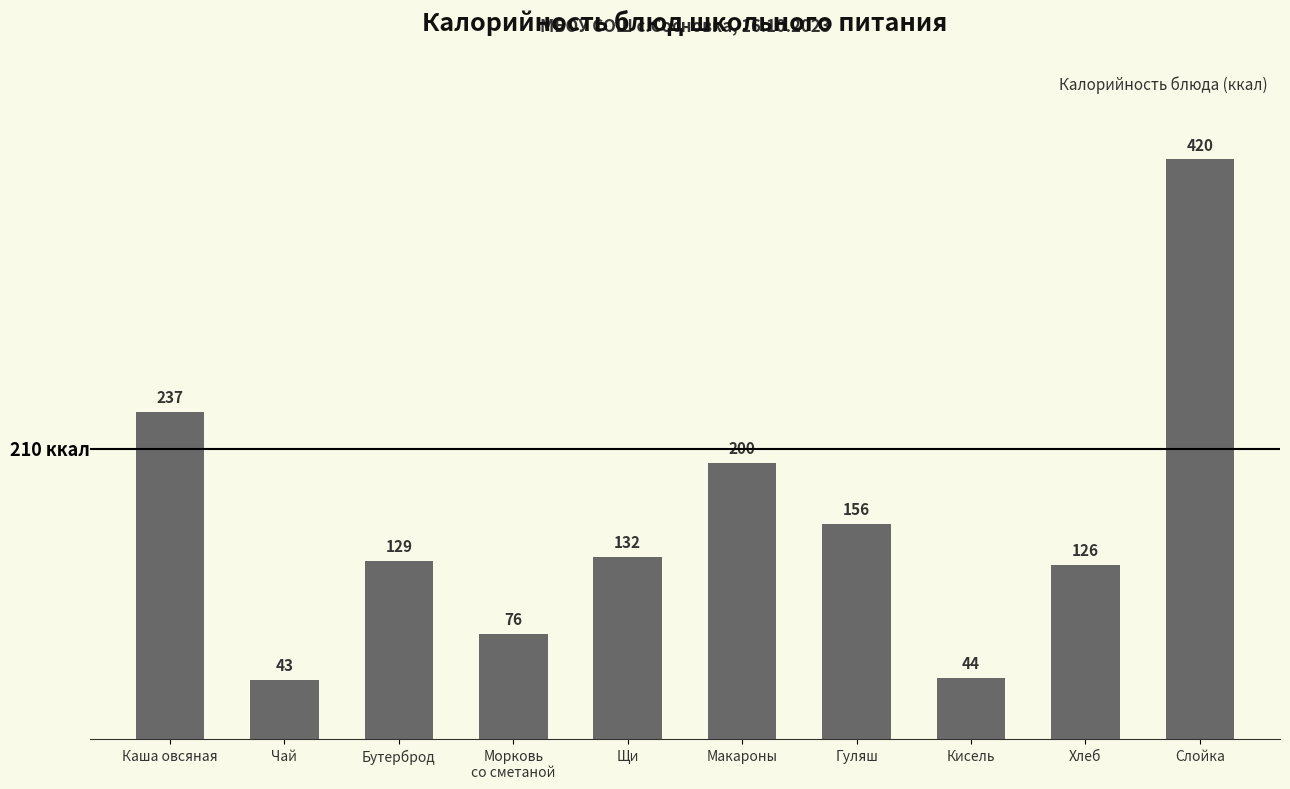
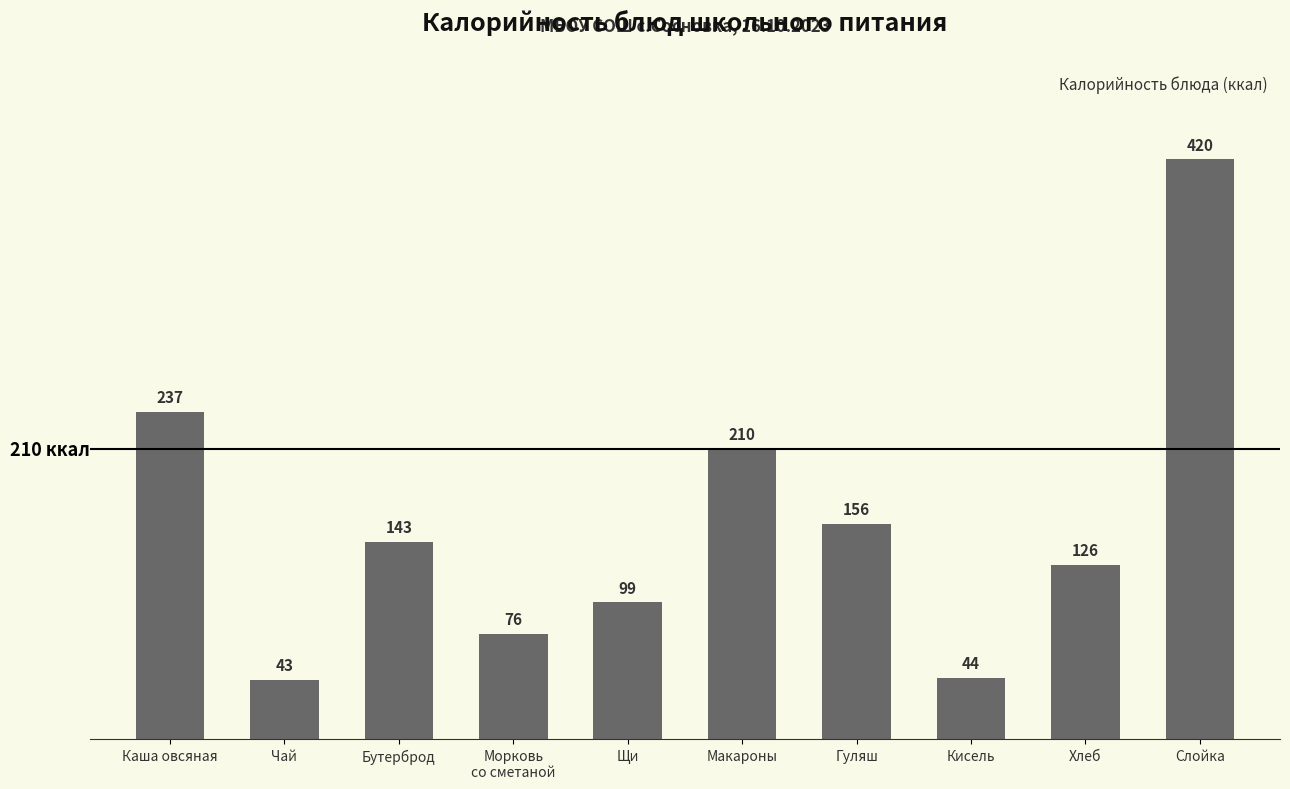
  {
    "Каша овсяная": 237,
    "Чай": 43,
-   "Бутерброд": 129,
+   "Бутерброд": 143,
    "Морковь со сметаной": 76,
-   "Щи": 132,
-   "Макароны": 200,
+   "Щи": 99,
+   "Макароны": 210,
    "Гуляш": 156,
    "Кисель": 44,
    "Хлеб": 126,
    "Слойка": 420
  }
